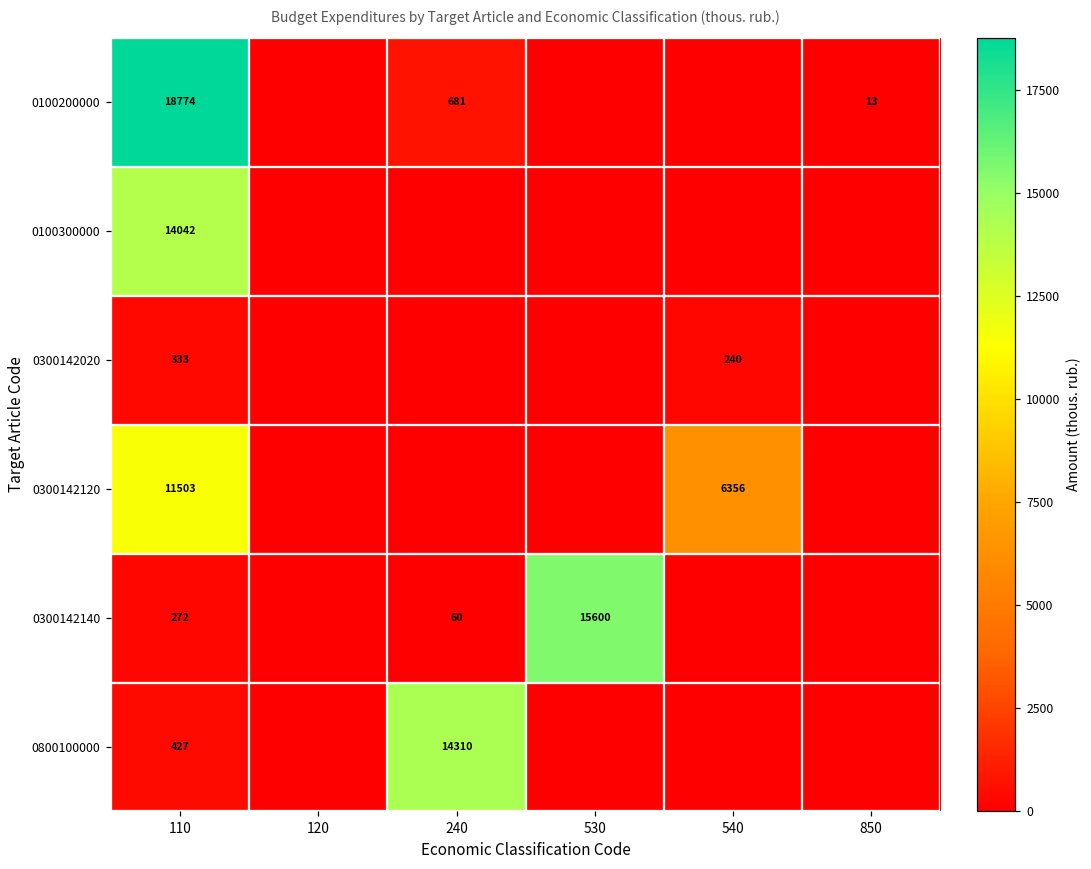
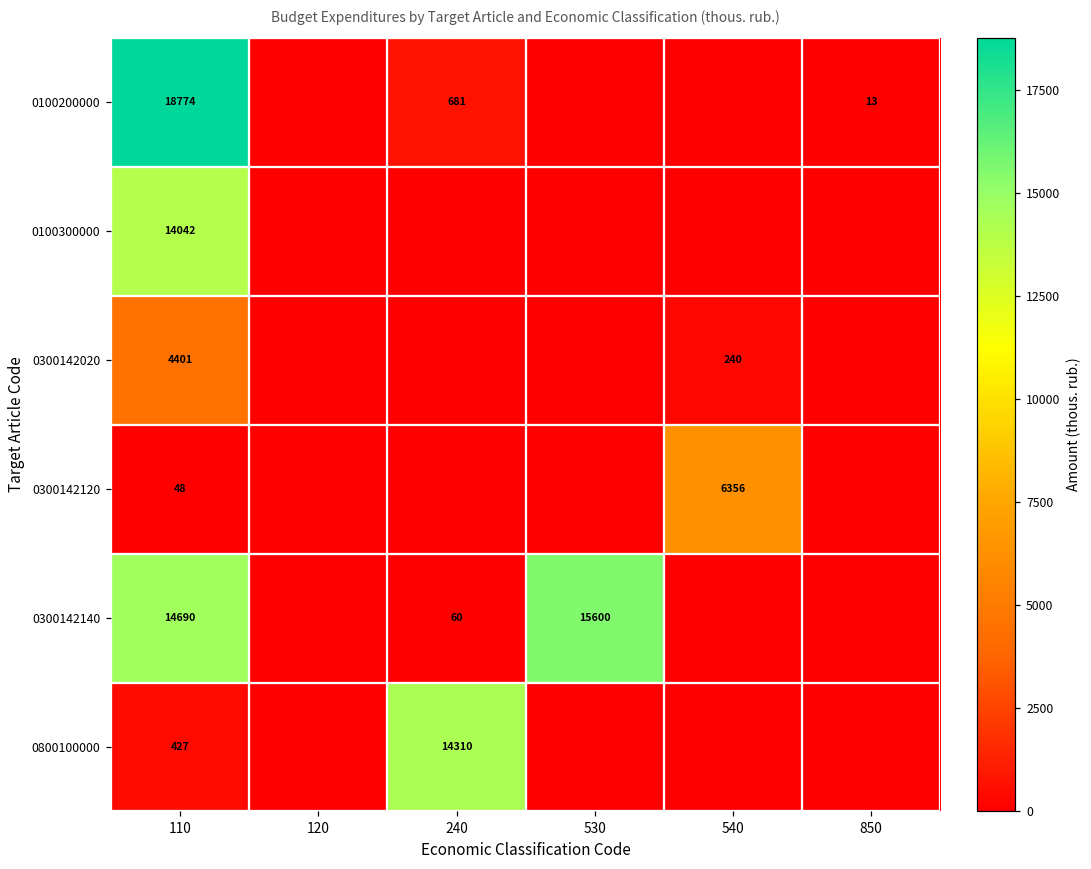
  {
    "0100200000": {
      "110": 18774,
      "240": 681,
      "850": 13
    },
    "0100300000": {
      "110": 14042
    },
    "0300142020": {
-     "110": 333,
+     "110": 4401,
      "540": 240
    },
    "0300142120": {
-     "110": 11503,
+     "110": 48,
      "540": 6356
    },
    "0300142140": {
-     "110": 272,
+     "110": 14690,
      "240": 60,
      "530": 15600
    },
    "0800100000": {
      "110": 427,
      "240": 14310
    }
  }
